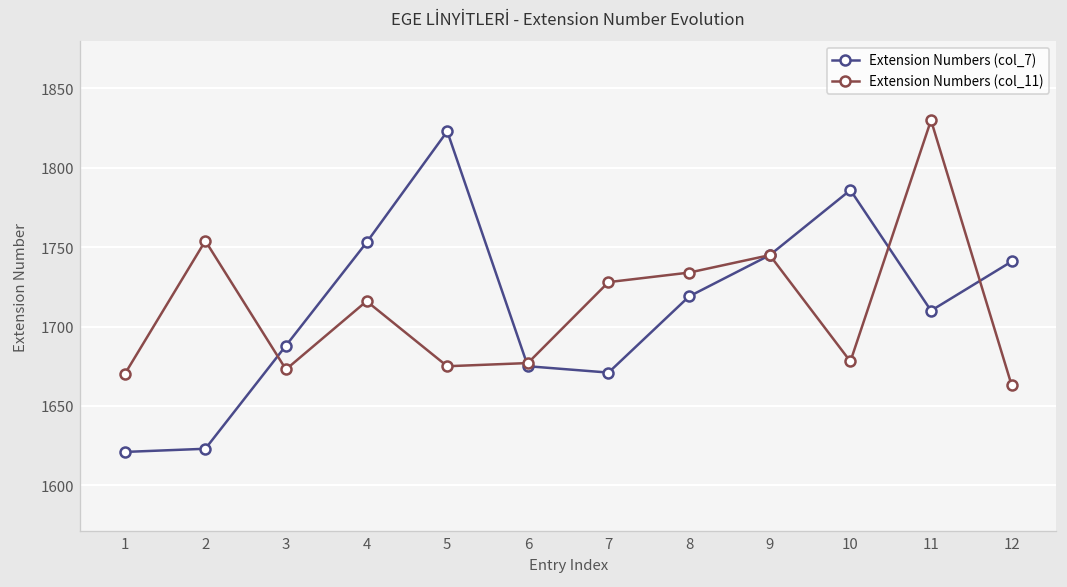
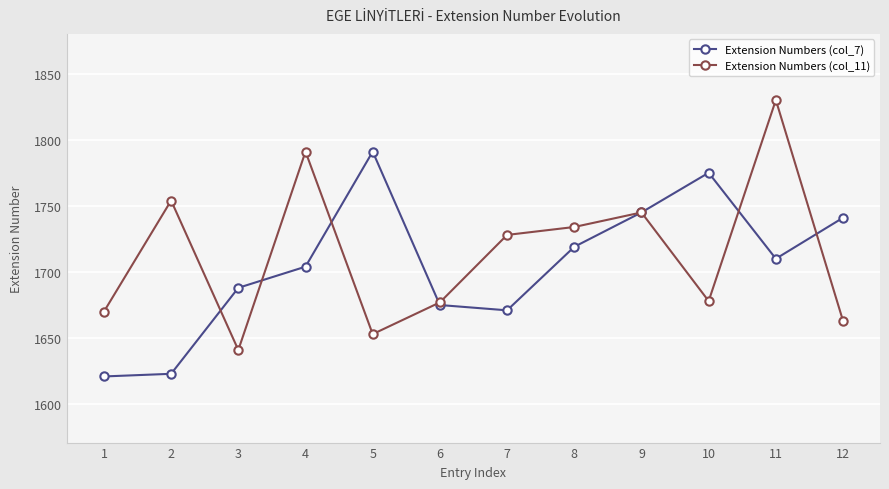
  {
    "Extension Numbers (col_7)": {
      "1": 1621,
      "2": 1623,
      "3": 1688,
-     "4": 1753,
-     "5": 1823,
+     "4": 1704,
+     "5": 1791,
      "6": 1675,
      "7": 1671,
      "8": 1719,
-     "10": 1786,
+     "10": 1775,
      "11": 1710,
      "12": 1741
    },
    "Extension Numbers (col_11)": {
      "1": 1670,
      "2": 1754,
-     "3": 1673,
-     "4": 1716,
-     "5": 1675,
+     "3": 1641,
+     "4": 1791,
+     "5": 1653,
      "6": 1677,
      "7": 1728,
      "8": 1734,
      "10": 1678,
      "11": 1830,
      "12": 1663
    }
  }
